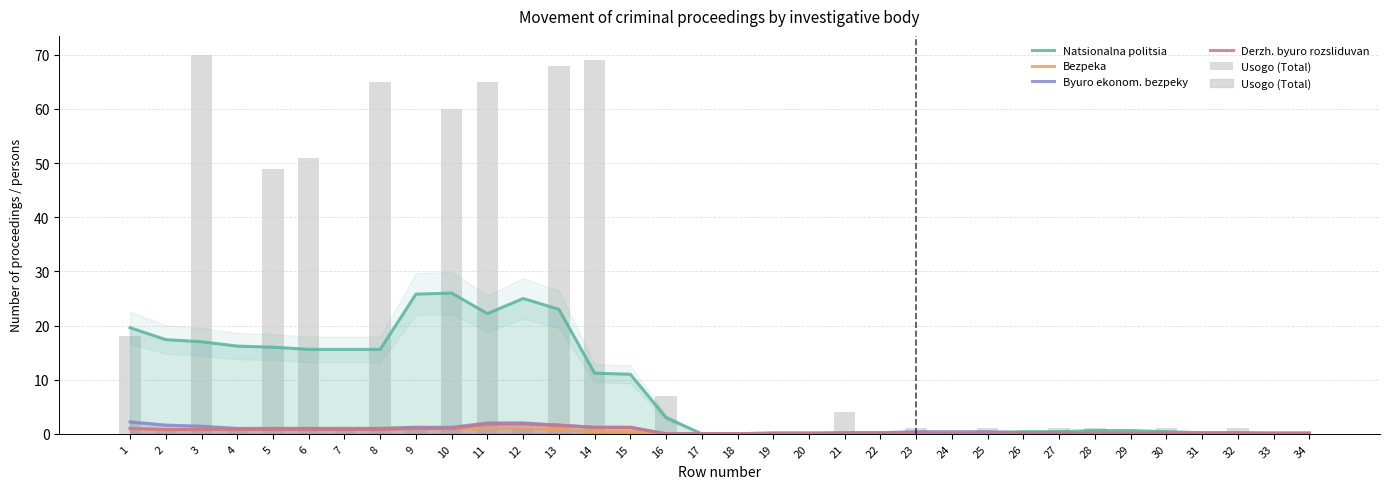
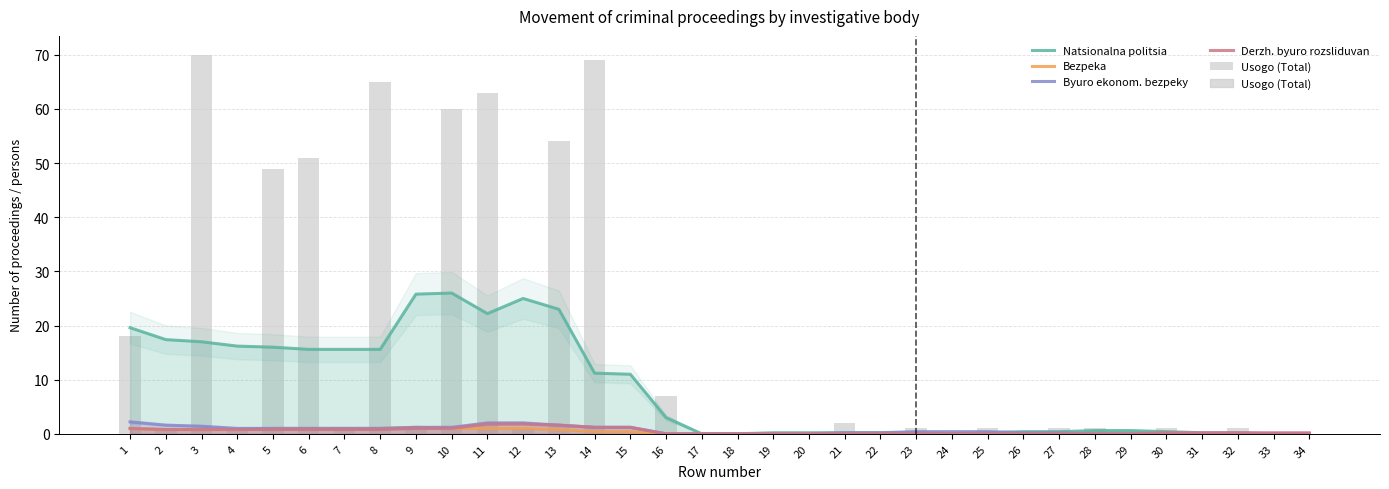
  {
    "Usogo (Total)": {
      "1": 18,
      "2": 1,
      "3": 70,
      "4": 1,
      "5": 49,
      "6": 51,
      "7": 1,
      "8": 65,
      "9": 1,
      "10": 60,
-     "11": 65,
+     "11": 63,
      "12": 1,
-     "13": 68,
+     "13": 54,
      "14": 69,
      "15": 0,
      "16": 7,
      "17": 0,
      "18": 0,
      "19": 0,
      "20": 0,
-     "21": 4,
+     "21": 2,
      "22": 0,
      "23": 1,
      "24": 0,
      "25": 1,
      "26": 0,
      "27": 1,
      "28": 1,
      "29": 0,
      "30": 1,
      "31": 0,
      "32": 1,
      "33": 0,
      "34": 0
    }
  }
